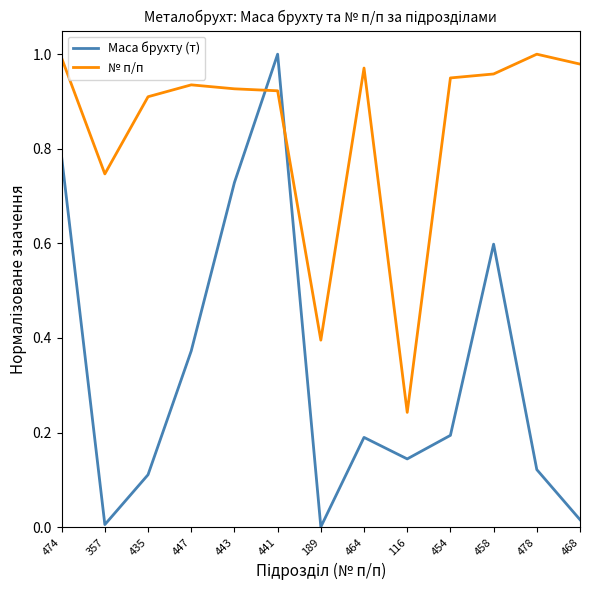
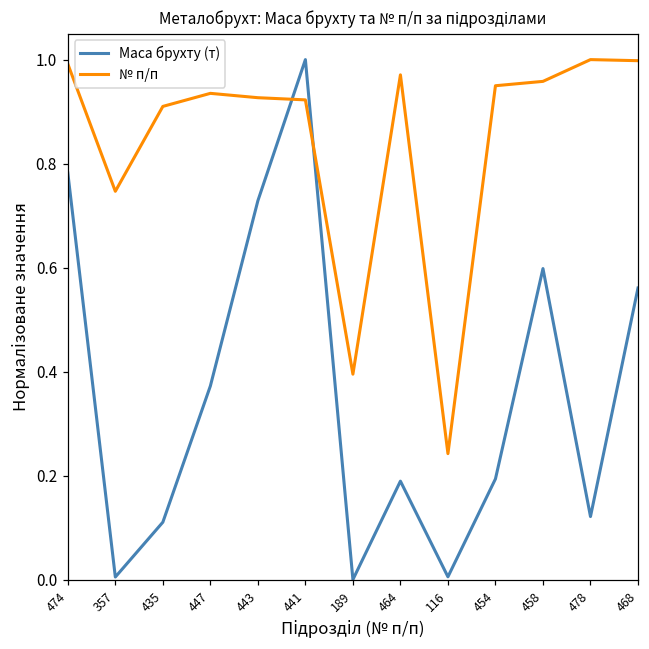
  {
    "Маса брухту (т)": {
      "474": 0.78,
      "357": 0.01,
      "435": 0.11,
      "447": 0.37,
      "443": 0.73,
      "441": 1.00,
      "189": 0.00,
      "464": 0.19,
-     "116": 0.14,
+     "116": 0.01,
      "454": 0.19,
      "458": 0.60,
      "478": 0.12,
-     "468": 0.02
+     "468": 0.56
    },
    "№ п/п": {
      "474": 0.99,
      "357": 0.75,
      "435": 0.91,
      "447": 0.94,
      "443": 0.93,
      "441": 0.92,
      "189": 0.40,
      "464": 0.97,
      "116": 0.24,
      "454": 0.95,
      "458": 0.96,
      "478": 1.00,
-     "468": 0.98
+     "468": 1.00
    }
  }
